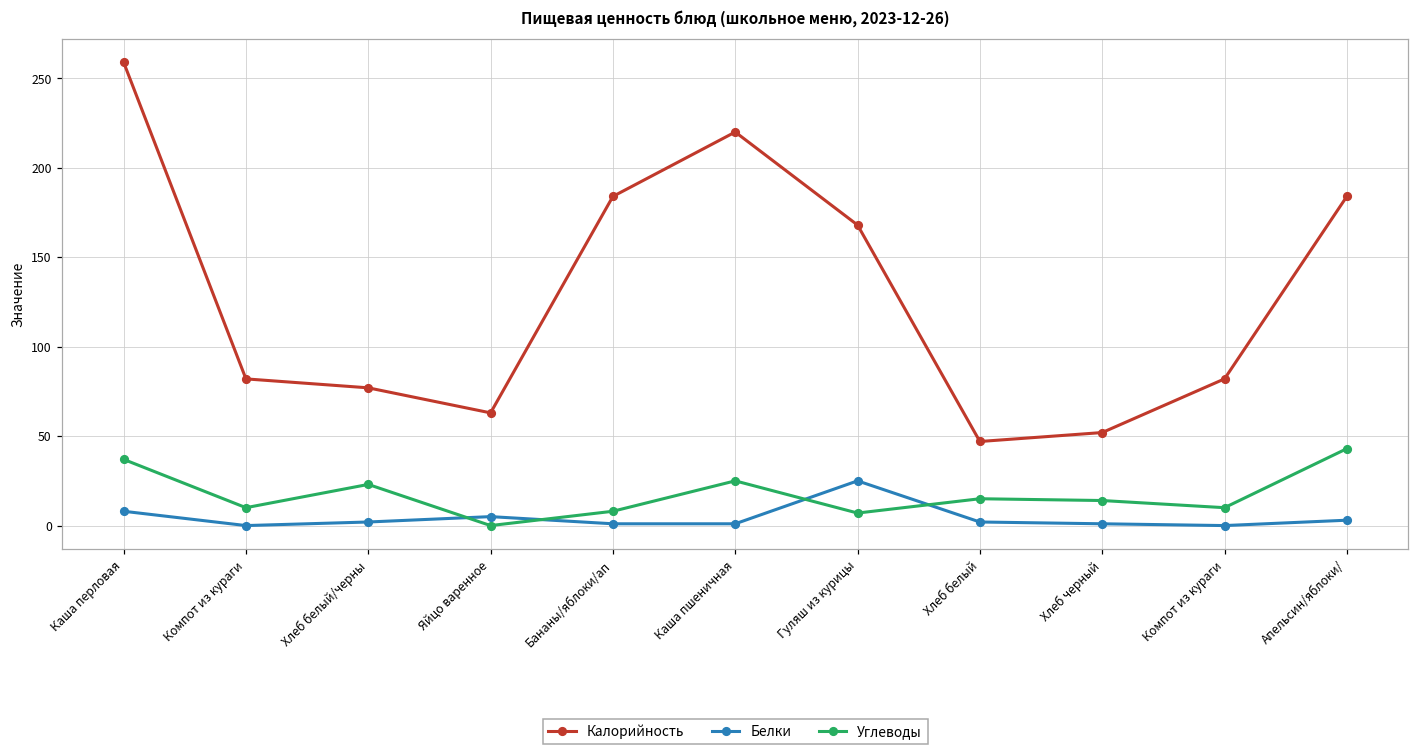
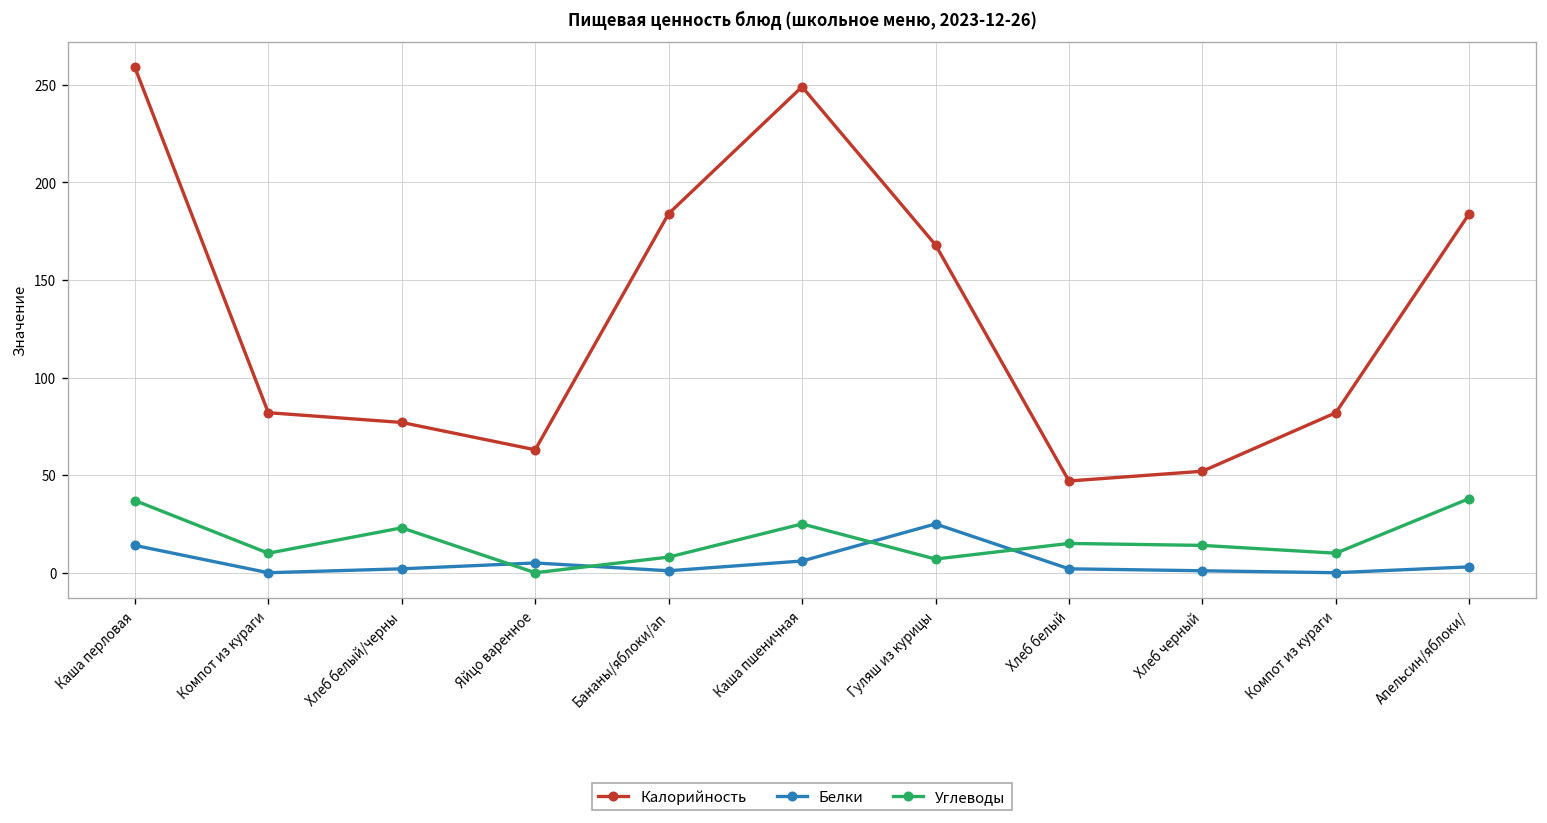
  {
    "Калорийность": {
      "Каша перловая": 259,
      "Хлеб белый/черны": 77,
      "Яйцо варенное": 63,
      "Бананы/яблоки/ап": 184,
-     "Каша пшеничная": 220,
+     "Каша пшеничная": 249,
      "Гуляш из курицы": 168,
      "Хлеб белый": 47,
      "Хлеб черный": 52,
      "Апельсин/яблоки/": 184
    },
    "Белки": {
-     "Каша перловая": 8,
+     "Каша перловая": 14,
      "Хлеб белый/черны": 2,
      "Яйцо варенное": 5,
      "Бананы/яблоки/ап": 1,
-     "Каша пшеничная": 1,
+     "Каша пшеничная": 6,
      "Гуляш из курицы": 25,
      "Хлеб белый": 2,
      "Хлеб черный": 1,
      "Апельсин/яблоки/": 3
    },
    "Углеводы": {
      "Каша перловая": 37,
      "Хлеб белый/черны": 23,
      "Яйцо варенное": 0,
      "Бананы/яблоки/ап": 8,
      "Каша пшеничная": 25,
      "Гуляш из курицы": 7,
      "Хлеб белый": 15,
      "Хлеб черный": 14,
-     "Апельсин/яблоки/": 43
+     "Апельсин/яблоки/": 38
    }
  }
